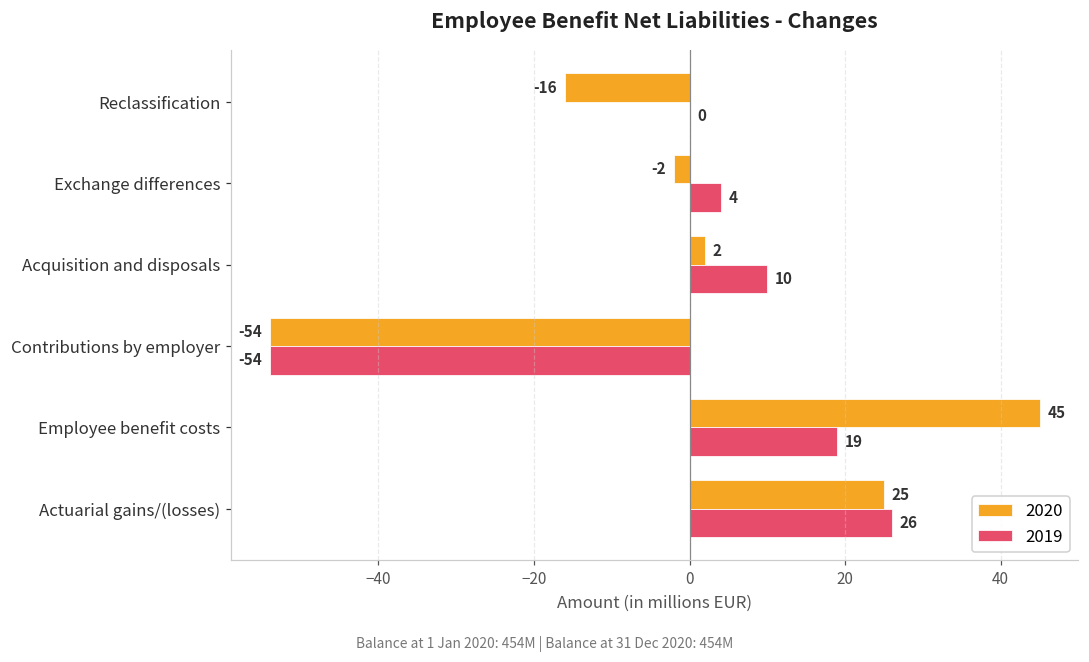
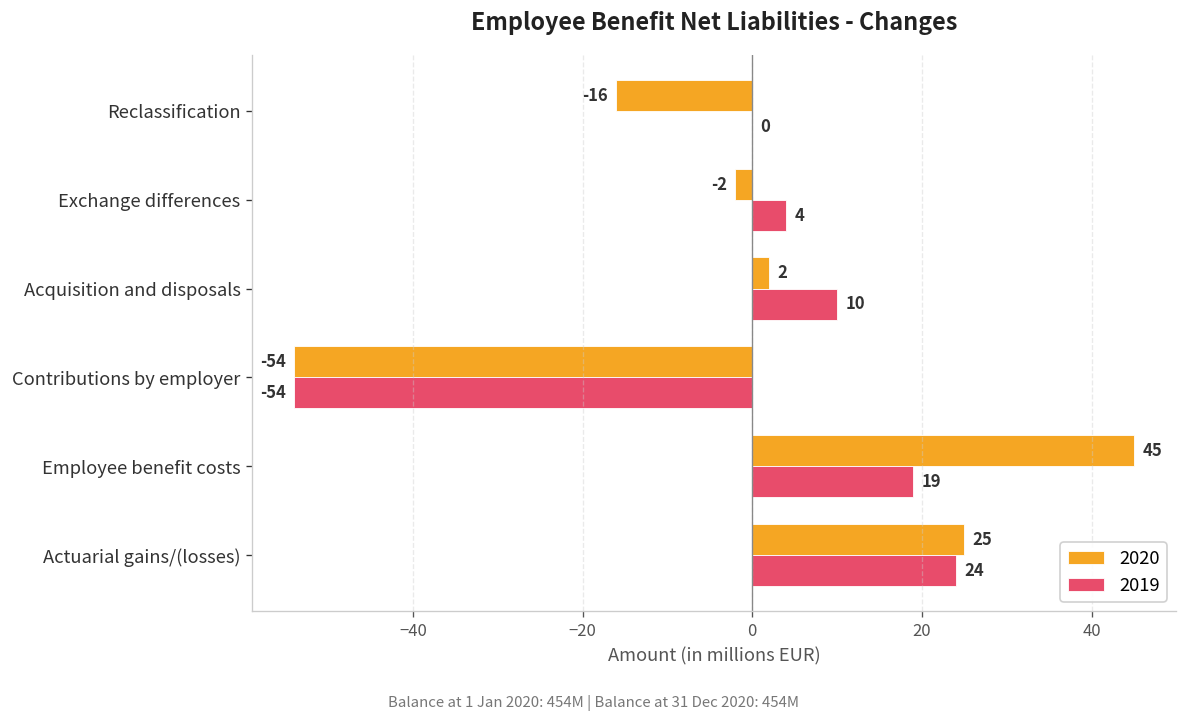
  {
    "2020": {
      "Reclassification": -16,
      "Exchange differences": -2,
      "Acquisition and disposals": 2,
      "Contributions by employer": -54,
      "Employee benefit costs": 45,
      "Actuarial gains/(losses)": 25
    },
    "2019": {
      "Reclassification": 0,
      "Exchange differences": 4,
      "Acquisition and disposals": 10,
      "Contributions by employer": -54,
      "Employee benefit costs": 19,
-     "Actuarial gains/(losses)": 26
+     "Actuarial gains/(losses)": 24
    }
  }
